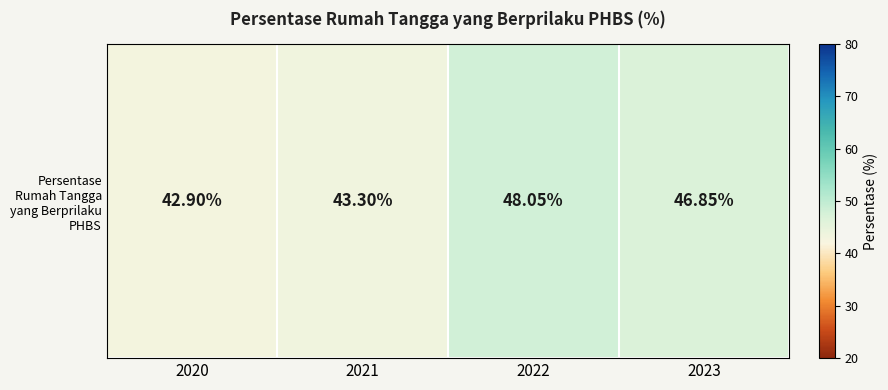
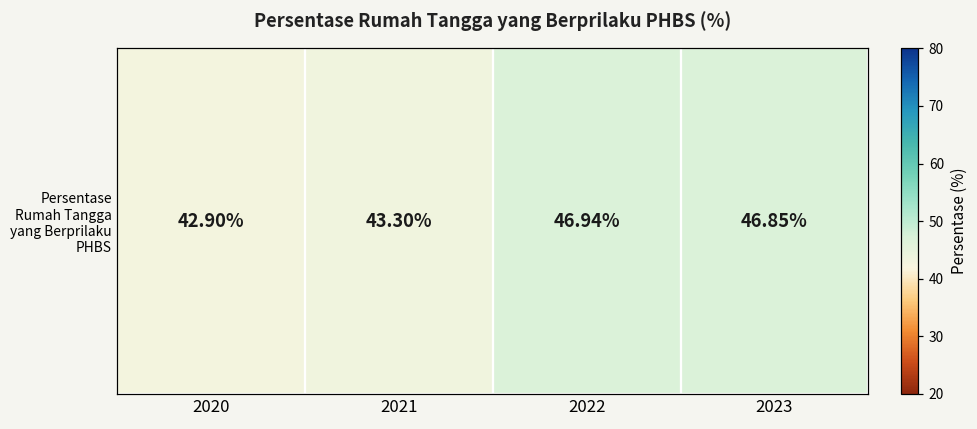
  {
    "Persentase Rumah Tangga yang Berprilaku PHBS": {
      "2020": "42.90%",
      "2021": "43.30%",
-     "2022": "48.05%",
+     "2022": "46.94%",
      "2023": "46.85%"
    }
  }
